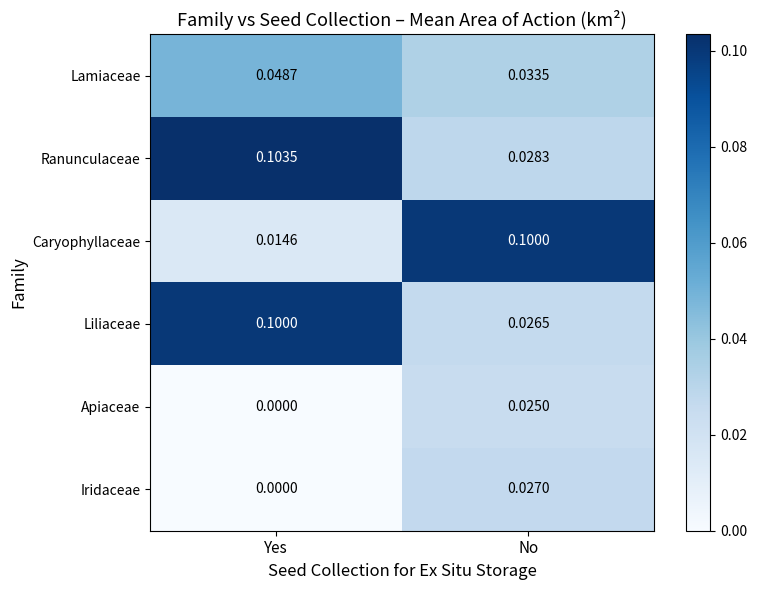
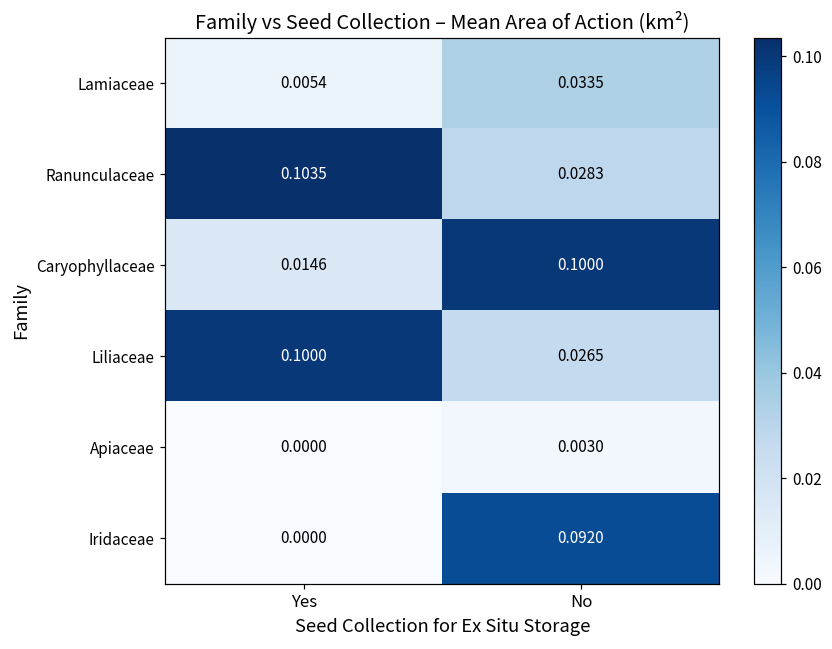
  {
    "Lamiaceae": {
-     "Yes": 0.0487,
+     "Yes": 0.0054,
      "No": 0.0335
    },
    "Ranunculaceae": {
      "Yes": 0.1035,
      "No": 0.0283
    },
    "Caryophyllaceae": {
      "Yes": 0.0146,
      "No": 0.1000
    },
    "Liliaceae": {
      "Yes": 0.1000,
      "No": 0.0265
    },
    "Apiaceae": {
      "Yes": 0.0000,
-     "No": 0.0250
+     "No": 0.0030
    },
    "Iridaceae": {
      "Yes": 0.0000,
-     "No": 0.0270
+     "No": 0.0920
    }
  }
